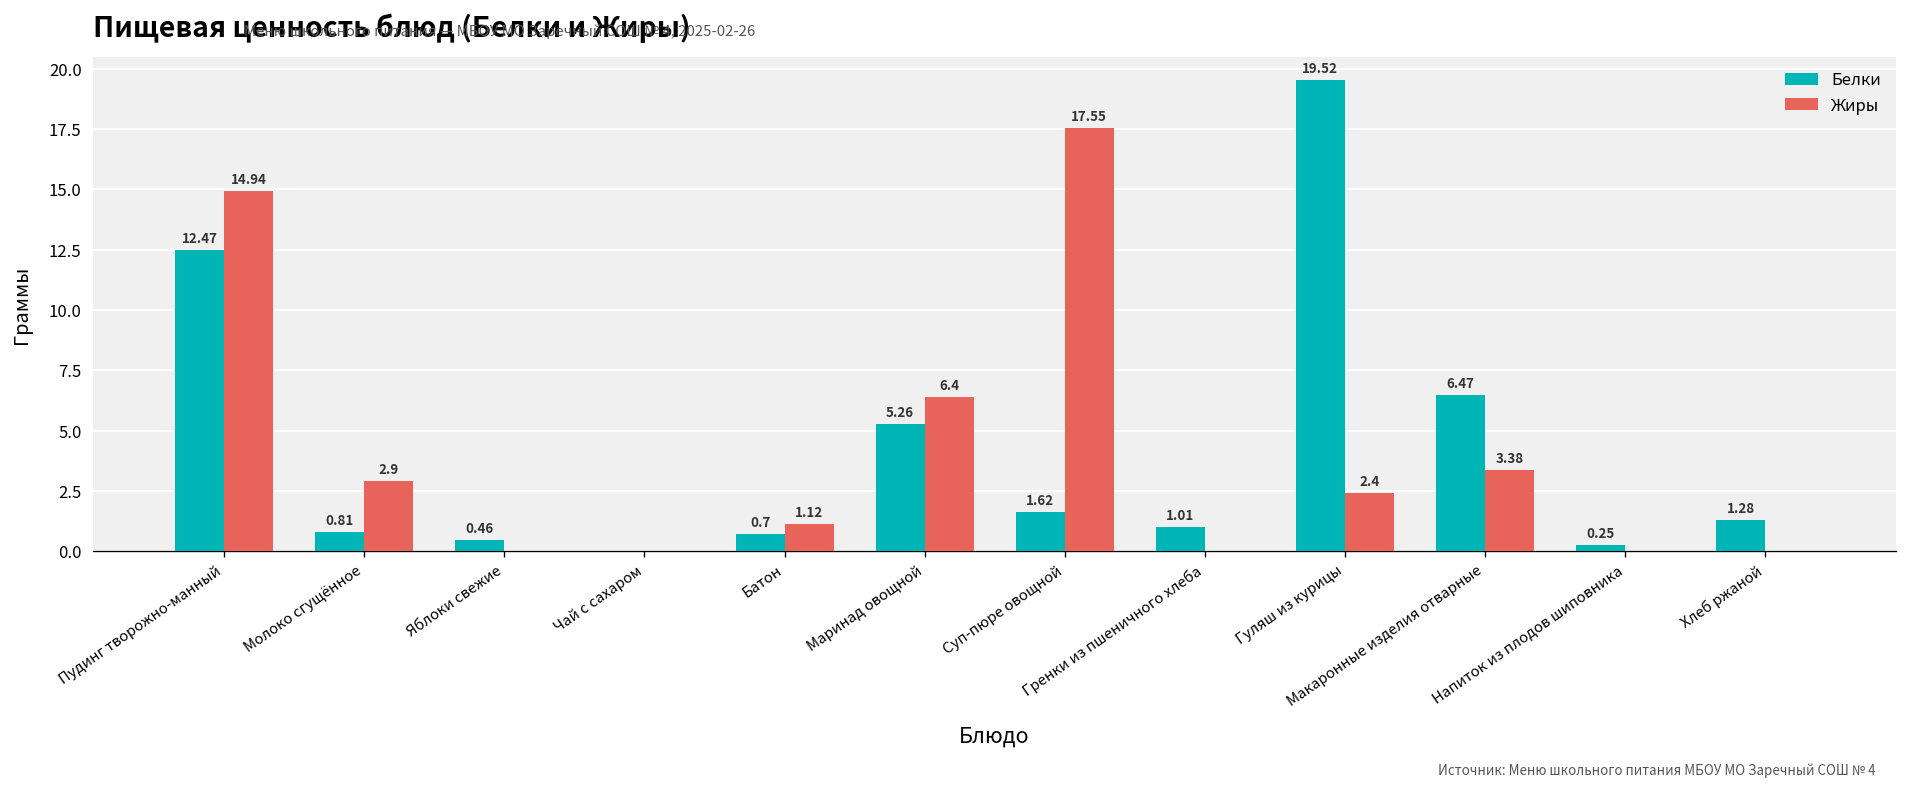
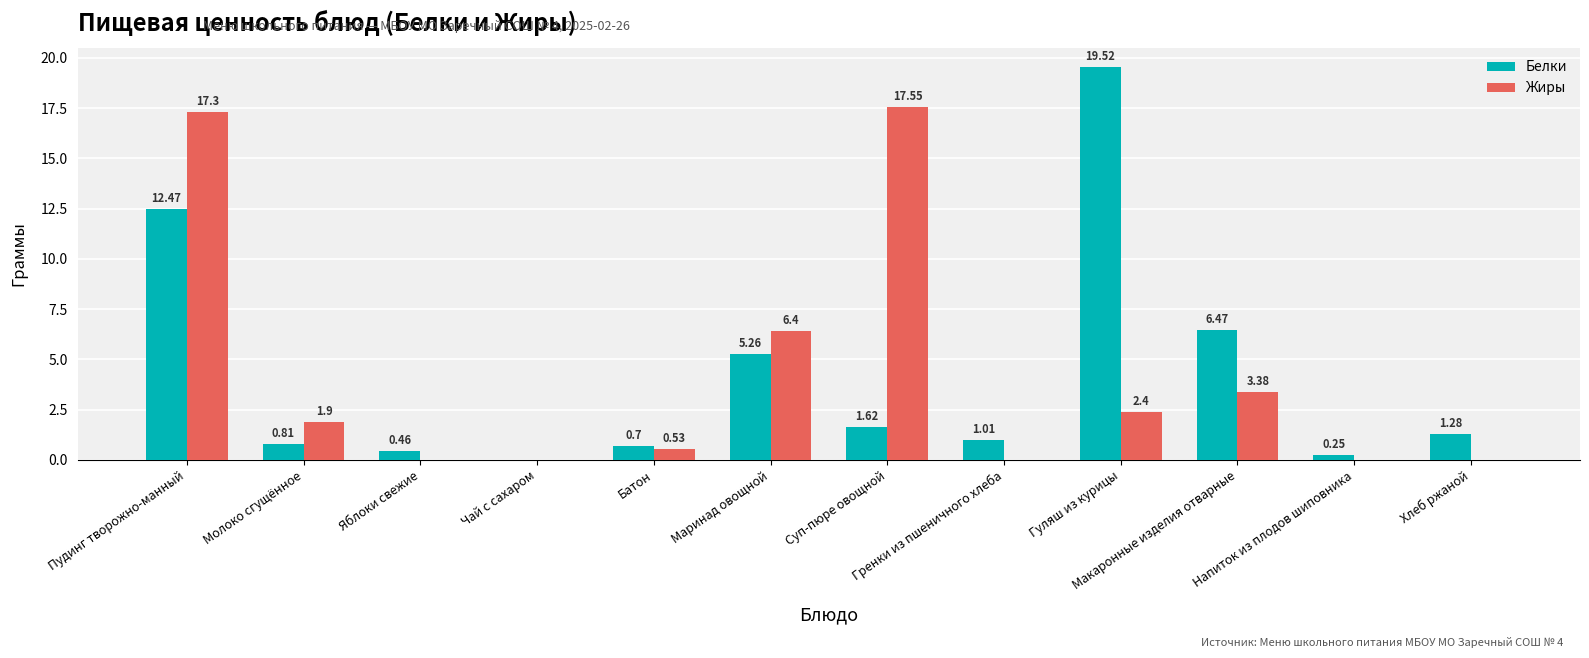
  {
    "Белки": {
      "Пудинг творожно-манный": 12.47,
      "Молоко сгущённое": 0.81,
      "Яблоки свежие": 0.46,
      "Батон": 0.7,
      "Маринад овощной": 5.26,
      "Суп-пюре овощной": 1.62,
      "Гренки из пшеничного хлеба": 1.01,
      "Гуляш из курицы": 19.52,
      "Макаронные изделия отварные": 6.47,
      "Напиток из плодов шиповника": 0.25,
      "Хлеб ржаной": 1.28
    },
    "Жиры": {
-     "Пудинг творожно-манный": 14.94,
-     "Молоко сгущённое": 2.9,
-     "Батон": 1.12,
+     "Пудинг творожно-манный": 17.3,
+     "Молоко сгущённое": 1.9,
+     "Батон": 0.53,
      "Маринад овощной": 6.4,
      "Суп-пюре овощной": 17.55,
      "Гуляш из курицы": 2.4,
      "Макаронные изделия отварные": 3.38
    }
  }
